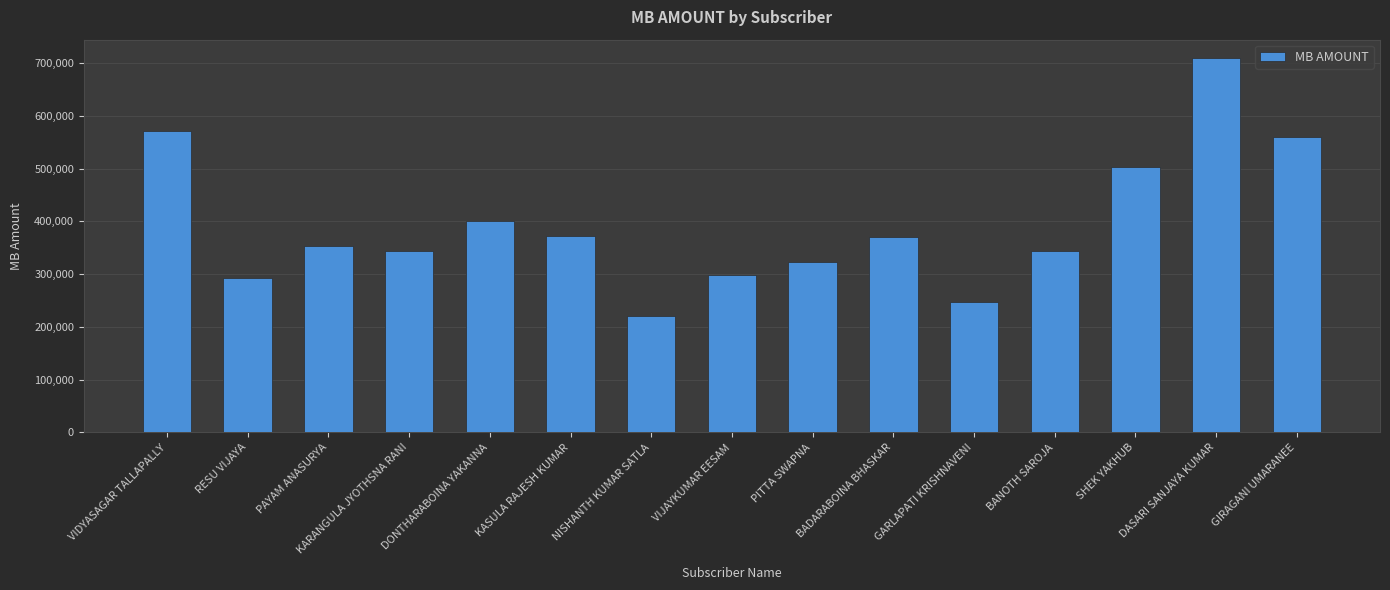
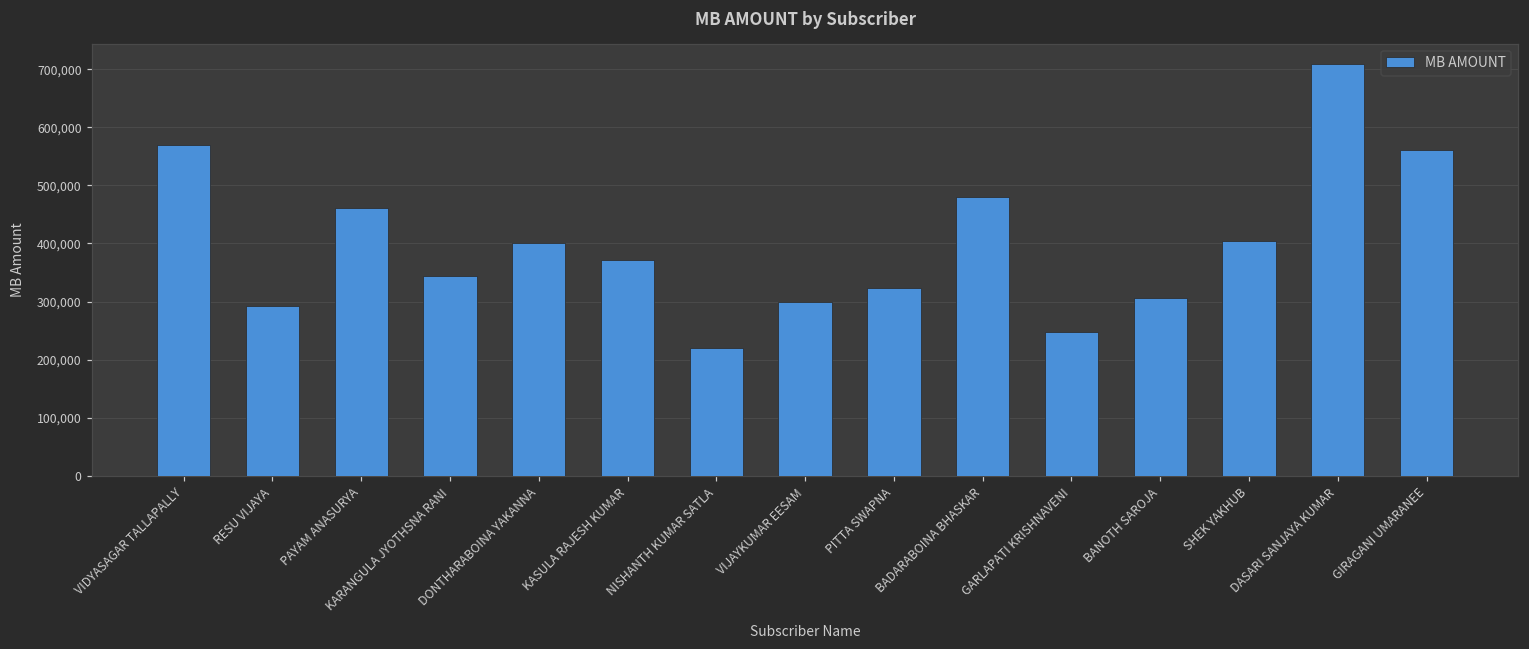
  {
    "VIDYASAGAR TALLAPALLY": "570,000",
    "RESU VIJAYA": "290,000",
-   "PAYAM ANASURYA": "350,000",
+   "PAYAM ANASURYA": "460,000",
    "KARANGULA JYOTHSNA RANI": "340,000",
    "DONTHARABOINA YAKANNA": "400,000",
    "KASULA RAJESH KUMAR": "370,000",
    "NISHANTH KUMAR SATLA": "220,000",
    "VIJAYKUMAR EESAM": "300,000",
    "PITTA SWAPNA": "320,000",
-   "BADARABOINA BHASKAR": "370,000",
+   "BADARABOINA BHASKAR": "480,000",
    "GARLAPATI KRISHNAVENI": "250,000",
-   "BANOTH SAROJA": "340,000",
-   "SHEK YAKHUB": "500,000",
+   "BANOTH SAROJA": "310,000",
+   "SHEK YAKHUB": "400,000",
    "DASARI SANJAYA KUMAR": "710,000",
    "GIRAGANI UMARANEE": "560,000"
  }
